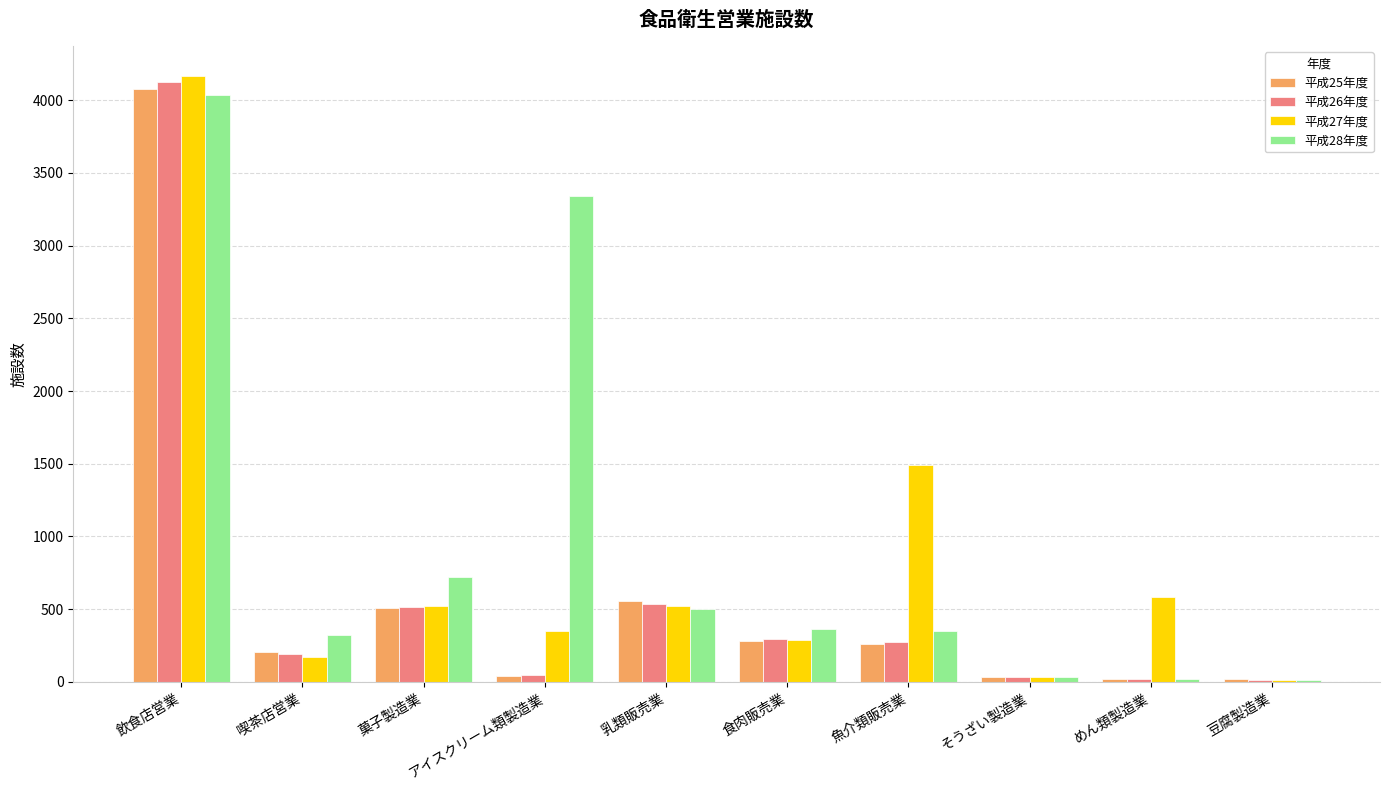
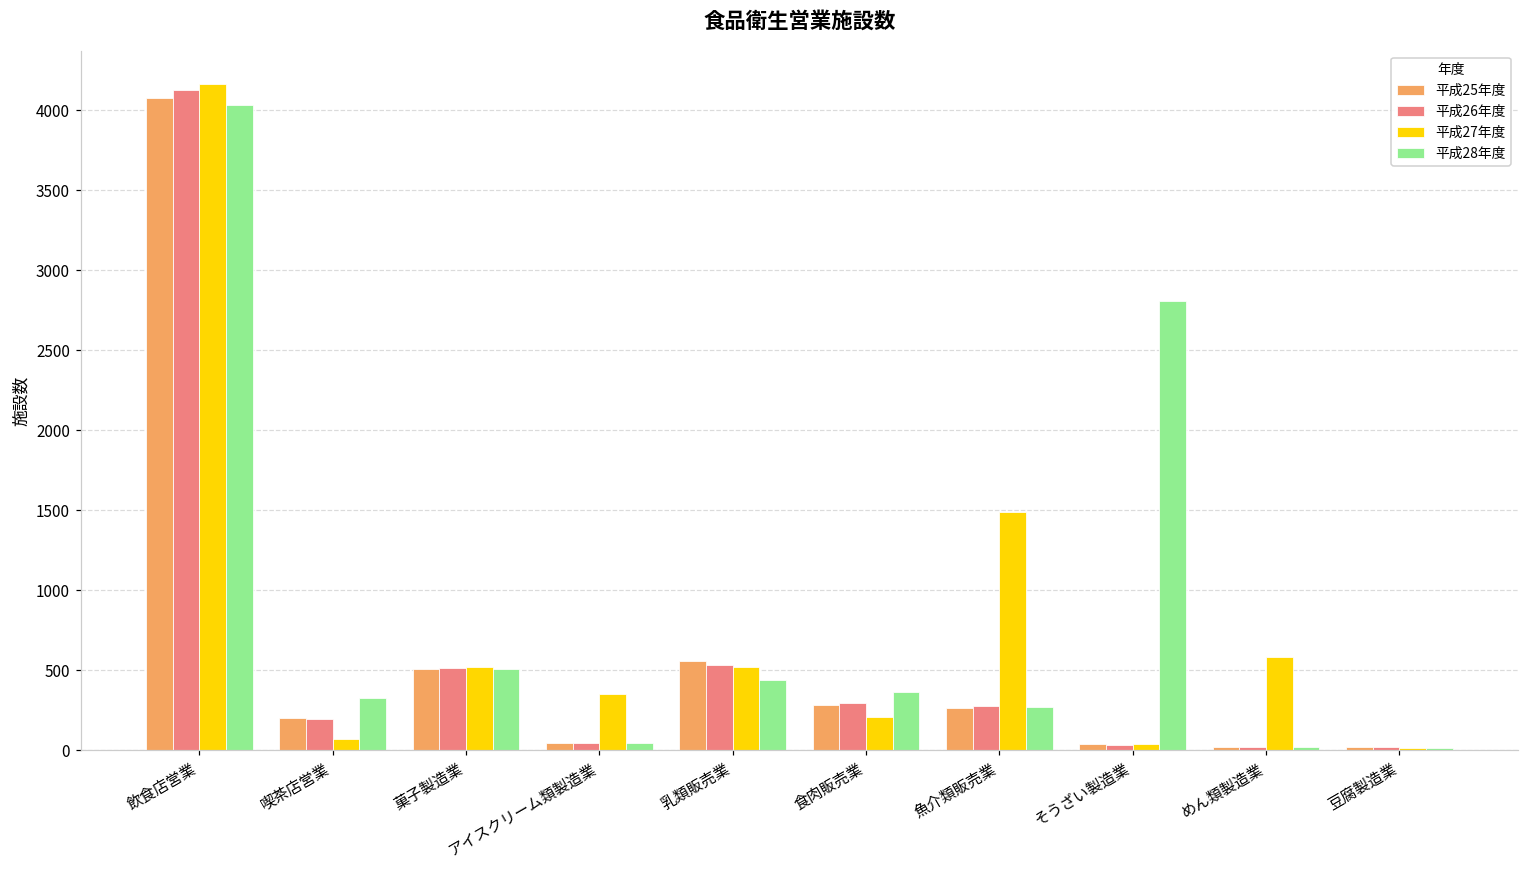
  {
    "平成27年度": {
      "飲食店営業": 4160,
-     "喫茶店営業": 170,
+     "喫茶店営業": 70,
      "菓子製造業": 520,
      "アイスクリーム類製造業": 350,
      "乳類販売業": 520,
-     "食肉販売業": 290,
+     "食肉販売業": 200,
      "魚介類販売業": 1490,
      "そうざい製造業": 40,
      "めん類製造業": 580
    },
    "平成28年度": {
      "飲食店営業": 4030,
      "喫茶店営業": 330,
-     "菓子製造業": 720,
-     "アイスクリーム類製造業": 3340,
-     "乳類販売業": 500,
+     "菓子製造業": 510,
+     "アイスクリーム類製造業": 40,
+     "乳類販売業": 440,
      "食肉販売業": 360,
-     "魚介類販売業": 350,
-     "そうざい製造業": 30,
+     "魚介類販売業": 270,
+     "そうざい製造業": 2810,
      "めん類製造業": 20
    }
  }
